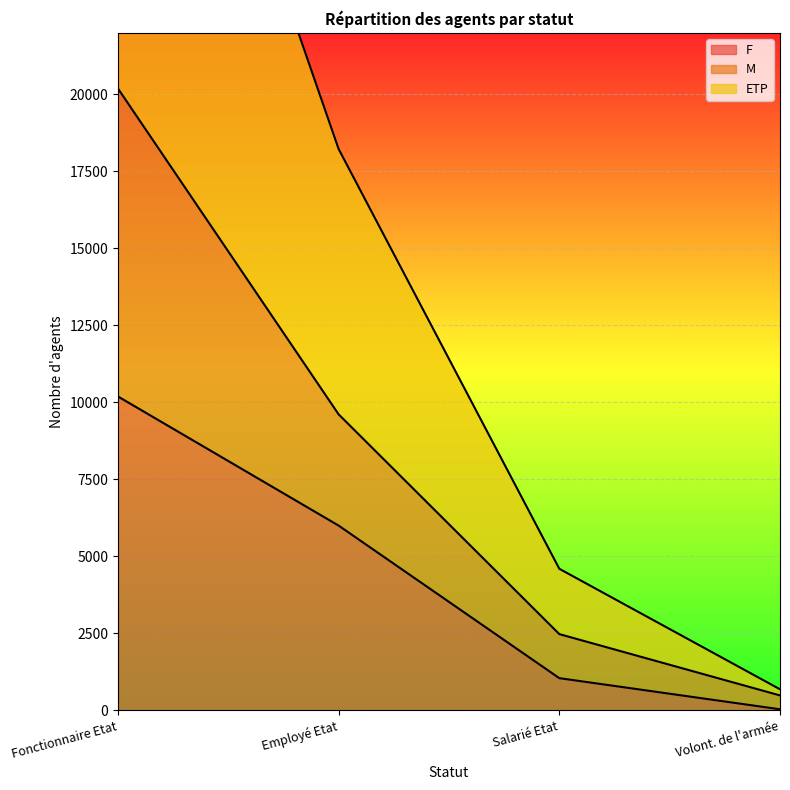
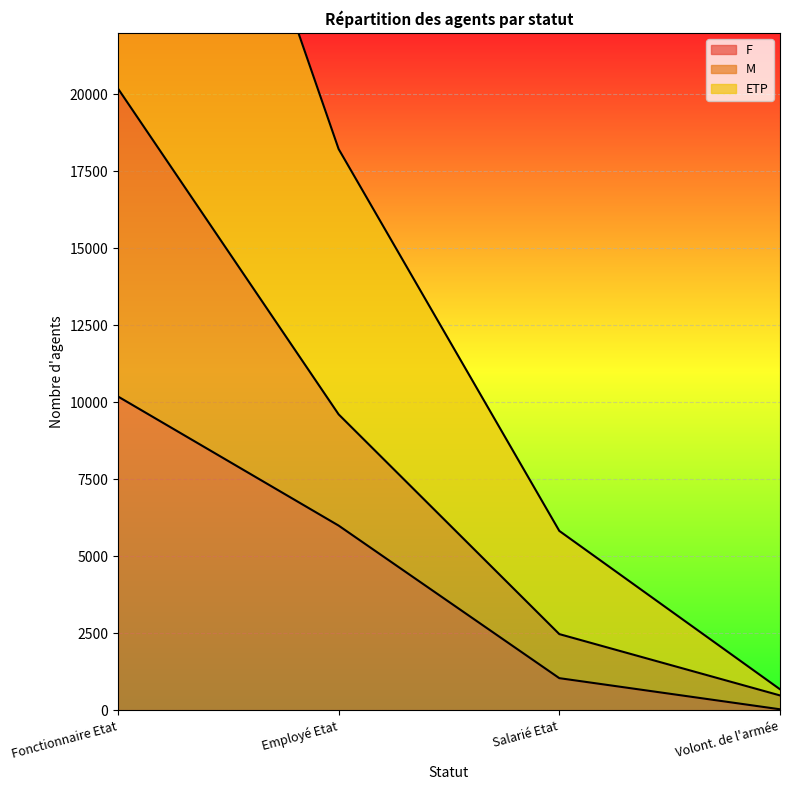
  {
    "ETP": {
      "Employé Etat": 8600,
-     "Salarié Etat": 2100,
+     "Salarié Etat": 3400,
      "Volont. de l'armée": 200
    }
  }
